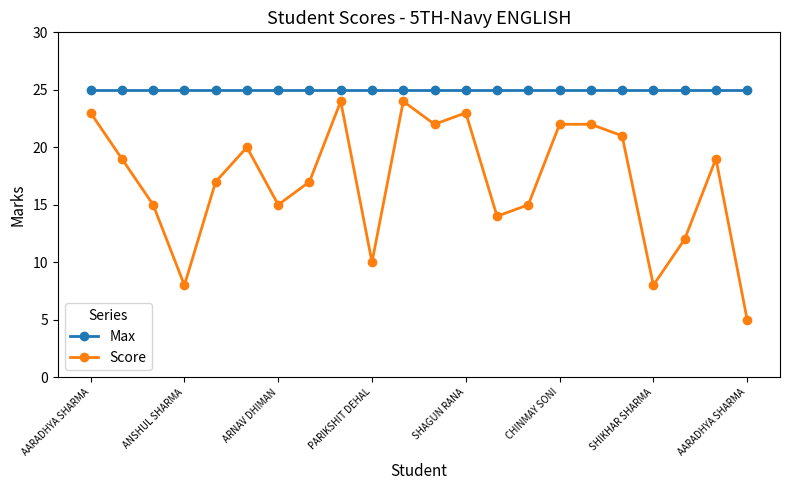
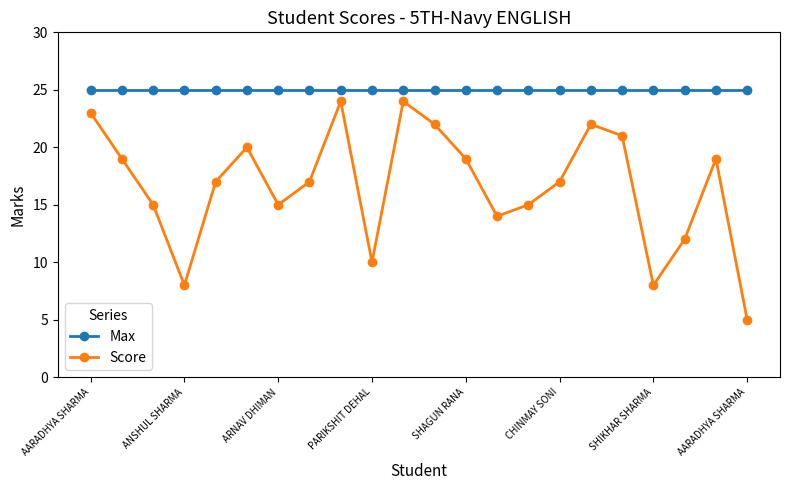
  {
    "Max": {
      "ANSHUL SHARMA": 25,
      "ARNAV DHIMAN": 25,
      "PARIKSHIT DEHAL": 25,
      "SHAGUN RANA": 25,
      "CHINMAY SONI": 25,
      "SHIKHAR SHARMA": 25
    },
    "Score": {
      "ANSHUL SHARMA": 8,
      "ARNAV DHIMAN": 15,
      "PARIKSHIT DEHAL": 10,
-     "SHAGUN RANA": 23,
-     "CHINMAY SONI": 22,
+     "SHAGUN RANA": 19,
+     "CHINMAY SONI": 17,
      "SHIKHAR SHARMA": 8
    }
  }
